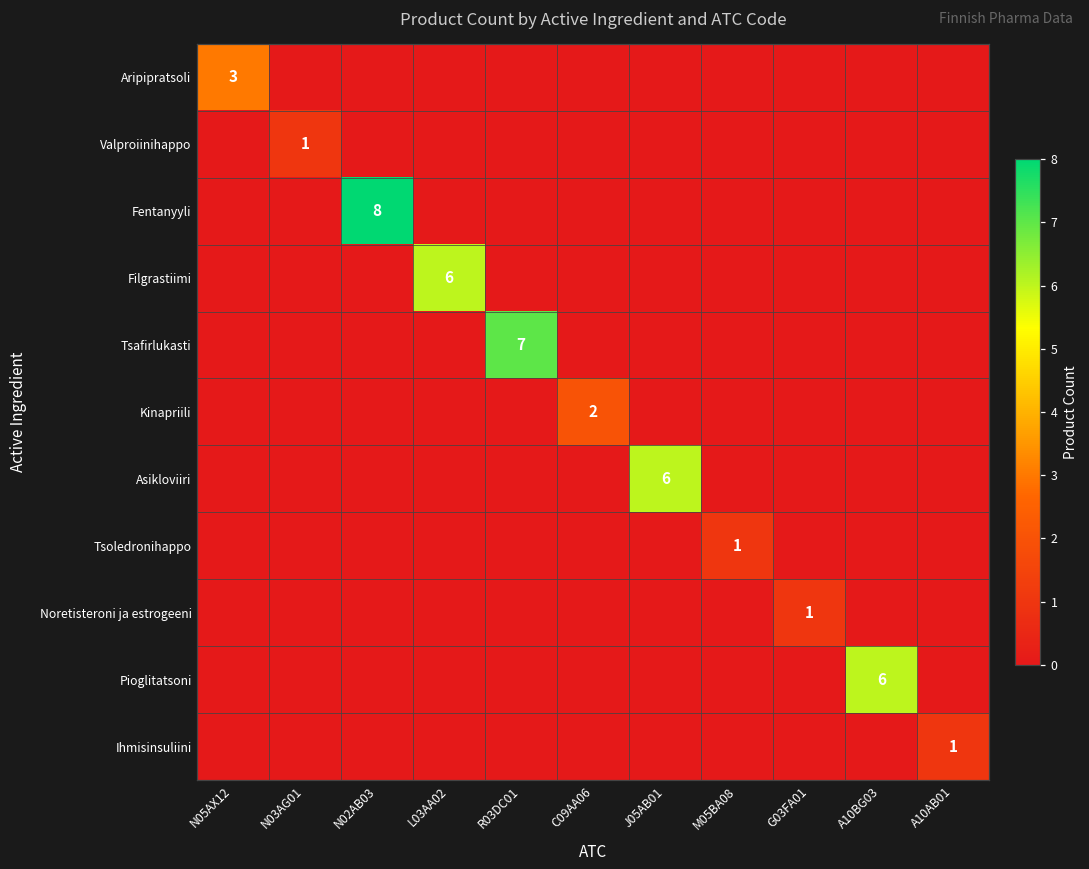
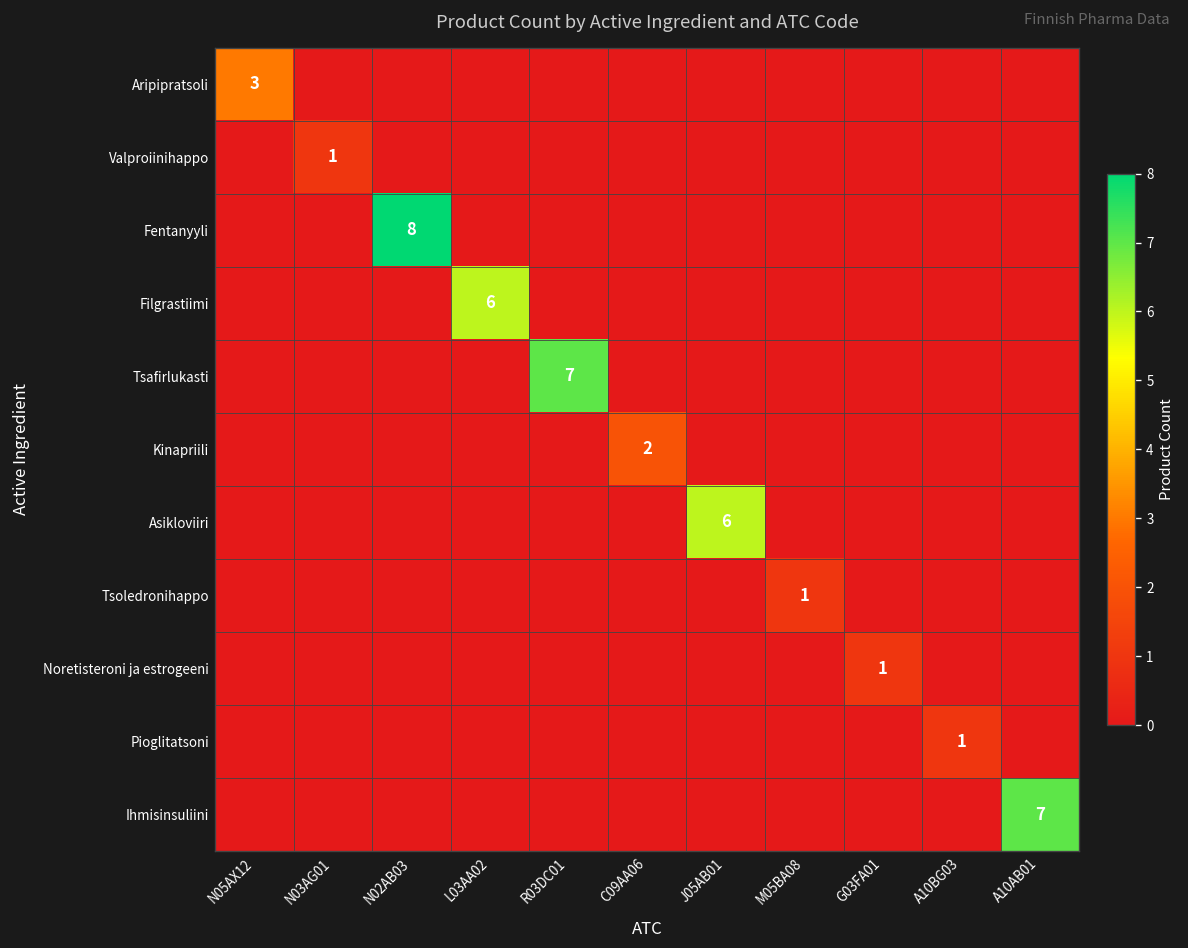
  {
    "Aripipratsoli": {
      "N05AX12": 3
    },
    "Valproiinihappo": {
      "N03AG01": 1
    },
    "Fentanyyli": {
      "N02AB03": 8
    },
    "Filgrastiimi": {
      "L03AA02": 6
    },
    "Tsafirlukasti": {
      "R03DC01": 7
    },
    "Kinapriili": {
      "C09AA06": 2
    },
    "Asikloviiri": {
      "J05AB01": 6
    },
    "Tsoledronihappo": {
      "M05BA08": 1
    },
    "Noretisteroni ja estrogeeni": {
      "G03FA01": 1
    },
    "Pioglitatsoni": {
-     "A10BG03": 6
+     "A10BG03": 1
    },
    "Ihmisinsuliini": {
-     "A10AB01": 1
+     "A10AB01": 7
    }
  }
